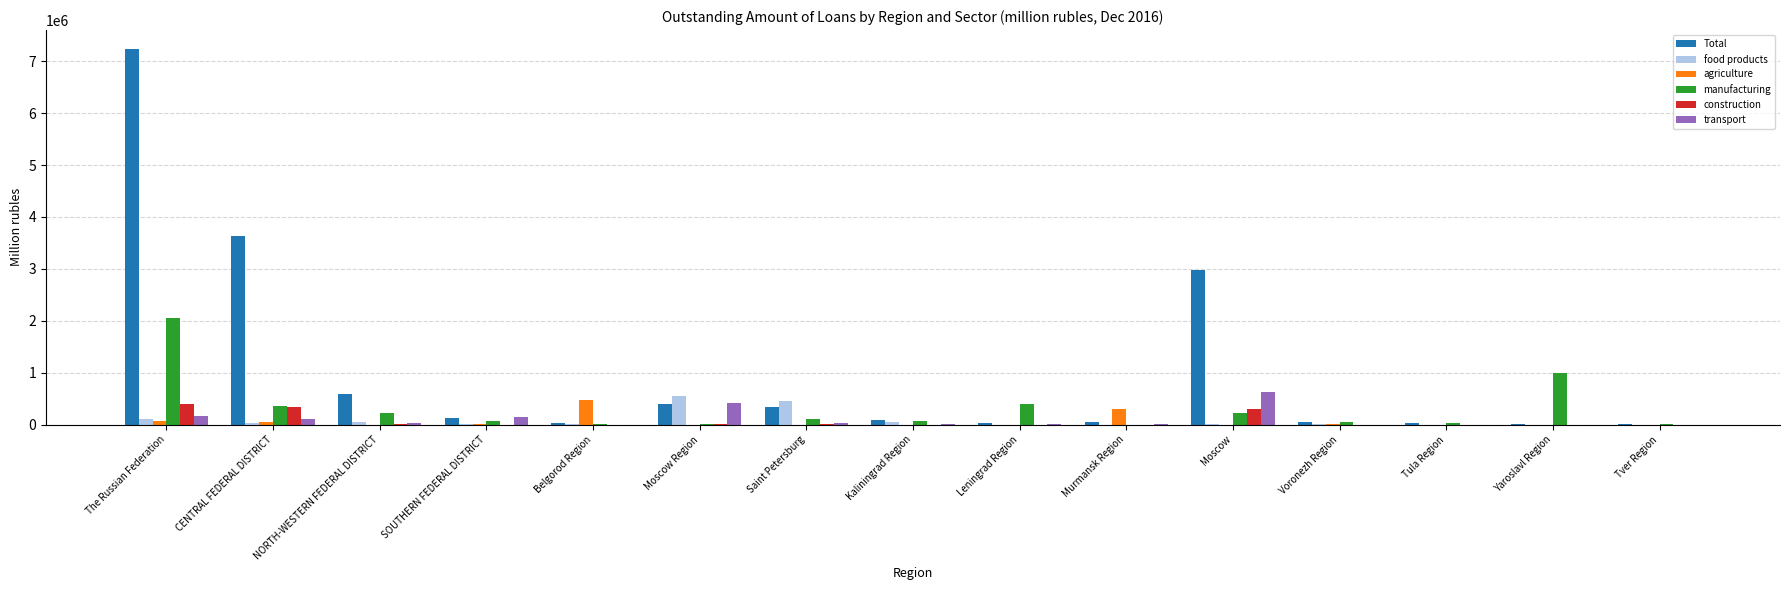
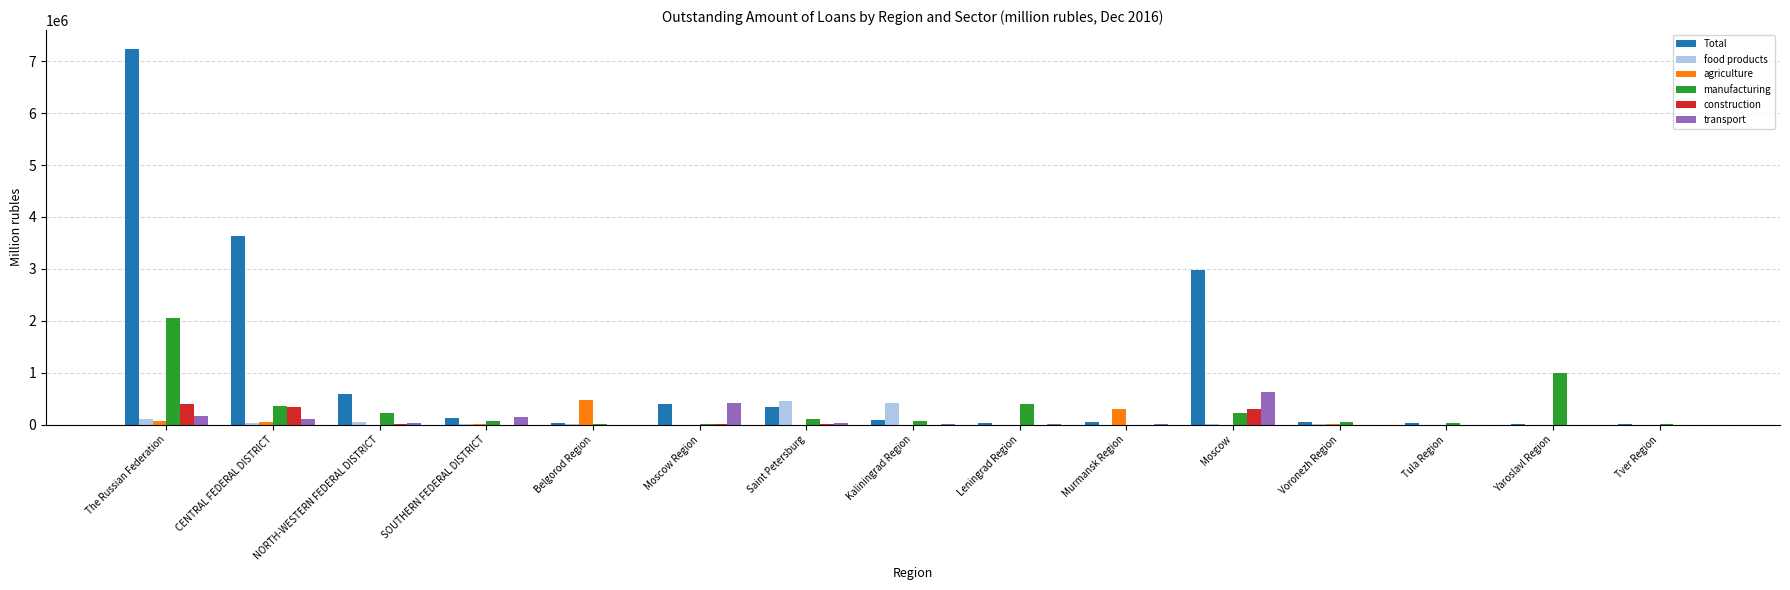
  {
    "Total": {
      "The Russian Federation": 7200000,
      "CENTRAL FEDERAL DISTRICT": 3600000,
      "NORTH-WESTERN FEDERAL DISTRICT": 600000,
      "SOUTHERN FEDERAL DISTRICT": 100000,
      "Moscow Region": 400000,
      "Saint Petersburg": 300000,
      "Kaliningrad Region": 100000,
      "Murmansk Region": 0,
      "Moscow": 3000000,
      "Voronezh Region": 100000
    },
    "food products": {
      "The Russian Federation": 100000,
      "NORTH-WESTERN FEDERAL DISTRICT": 100000,
-     "Moscow Region": 600000,
+     "Moscow Region": 0,
      "Saint Petersburg": 500000,
-     "Kaliningrad Region": 100000,
+     "Kaliningrad Region": 400000,
      "Murmansk Region": 0,
      "Tula Region": 0,
      "Yaroslavl Region": 0,
      "Tver Region": 0
    },
    "agriculture": {
      "The Russian Federation": 100000,
      "CENTRAL FEDERAL DISTRICT": 100000,
      "Belgorod Region": 500000,
      "Leningrad Region": 0,
      "Murmansk Region": 300000,
      "Yaroslavl Region": 0,
      "Tver Region": 0
    },
    "manufacturing": {
      "The Russian Federation": 2100000,
      "CENTRAL FEDERAL DISTRICT": 400000,
      "NORTH-WESTERN FEDERAL DISTRICT": 200000,
      "SOUTHERN FEDERAL DISTRICT": 100000,
      "Saint Petersburg": 100000,
      "Kaliningrad Region": 100000,
      "Leningrad Region": 400000,
      "Murmansk Region": 0,
      "Moscow": 200000,
      "Yaroslavl Region": 1000000
    },
    "construction": {
      "The Russian Federation": 400000,
      "CENTRAL FEDERAL DISTRICT": 300000,
      "Belgorod Region": 0,
      "Leningrad Region": 0,
      "Murmansk Region": 0,
      "Moscow": 300000,
      "Tula Region": 0,
      "Yaroslavl Region": 0,
      "Tver Region": 0
    },
    "transport": {
      "The Russian Federation": 200000,
      "CENTRAL FEDERAL DISTRICT": 100000,
      "SOUTHERN FEDERAL DISTRICT": 100000,
      "Moscow Region": 400000,
      "Moscow": 600000,
      "Voronezh Region": 0,
      "Yaroslavl Region": 0,
      "Tver Region": 0
    }
  }
